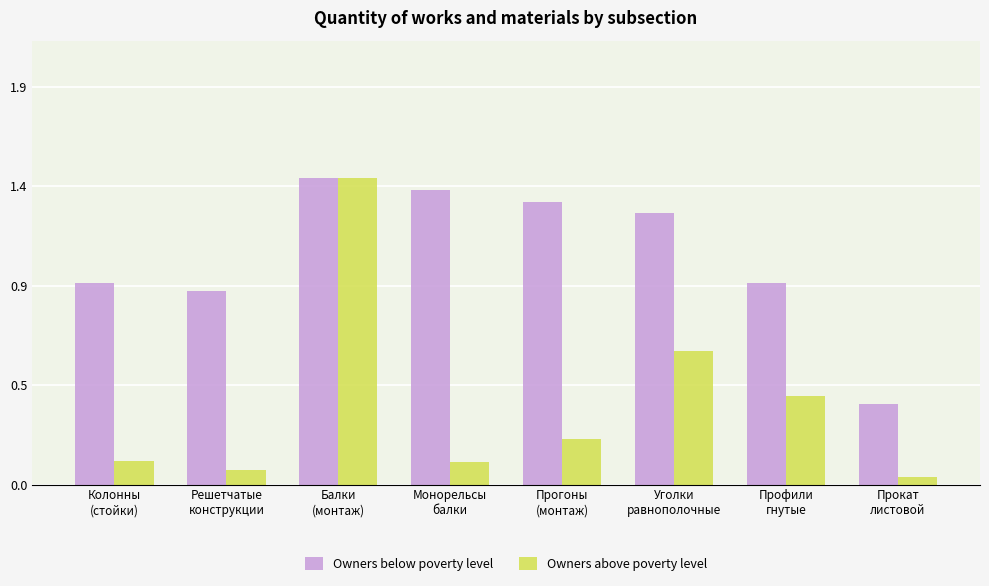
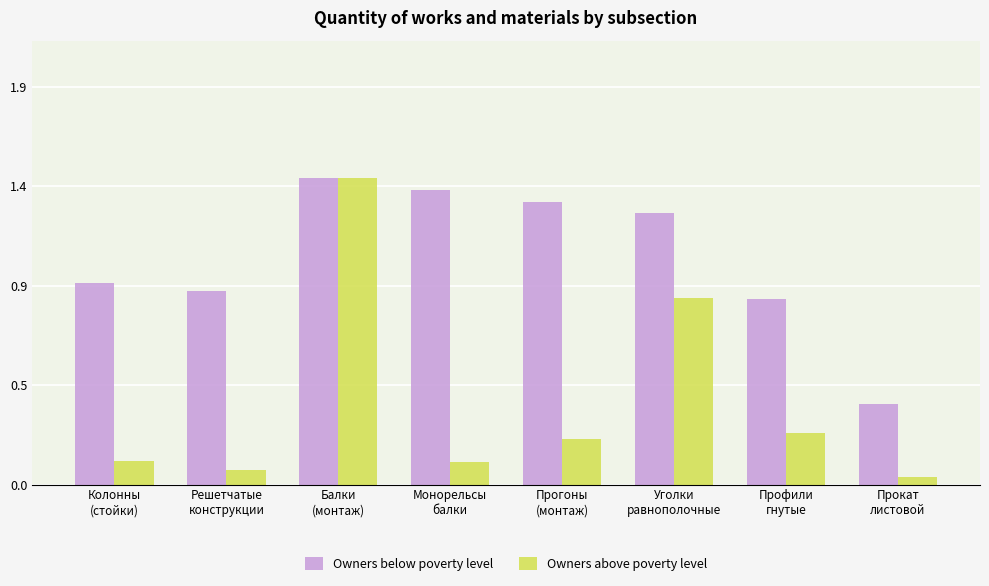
  {
    "Owners below poverty level": {
      "Колонны (стойки)": 0.95,
      "Решетчатые конструкции": 0.91,
      "Балки (монтаж)": 1.44,
      "Монорельсы балки": 1.39,
      "Прогоны (монтаж)": 1.33,
      "Уголки равнополочные": 1.28,
-     "Профили гнутые": 0.95,
+     "Профили гнутые": 0.87,
      "Прокат листовой": 0.38
    },
    "Owners above poverty level": {
      "Колонны (стойки)": 0.11,
      "Решетчатые конструкции": 0.07,
      "Балки (монтаж)": 1.44,
      "Монорельсы балки": 0.11,
      "Прогоны (монтаж)": 0.22,
-     "Уголки равнополочные": 0.63,
-     "Профили гнутые": 0.42,
+     "Уголки равнополочные": 0.88,
+     "Профили гнутые": 0.24,
      "Прокат листовой": 0.03
    }
  }
